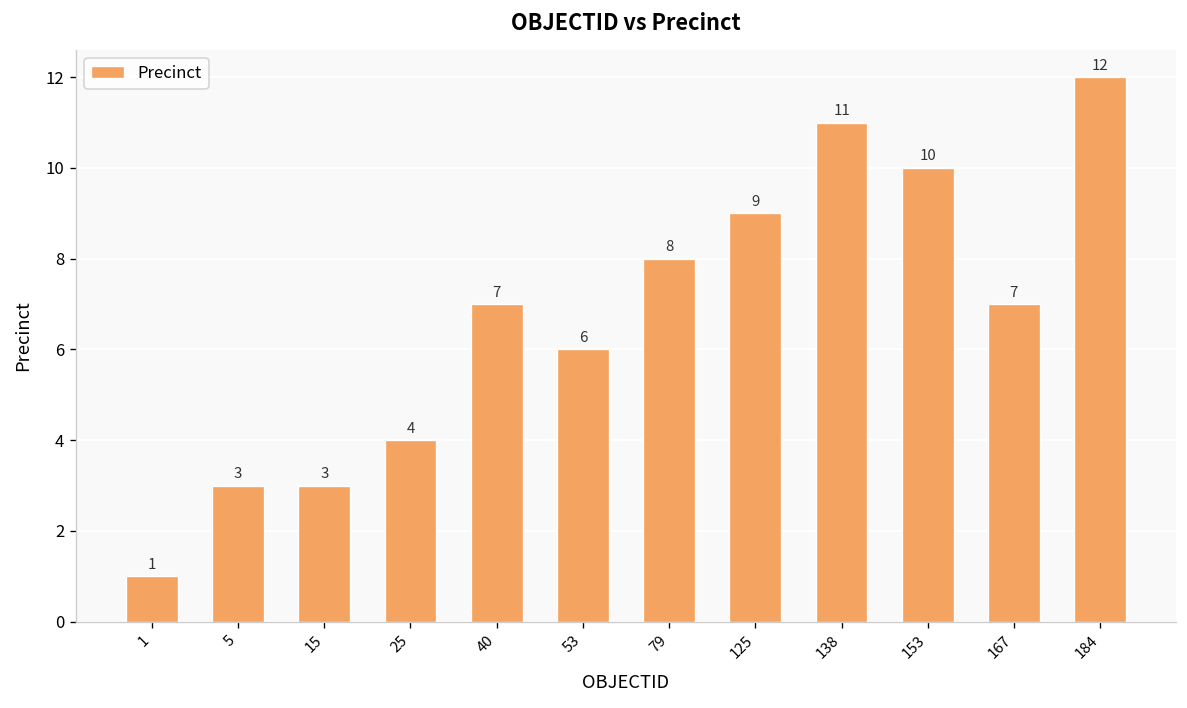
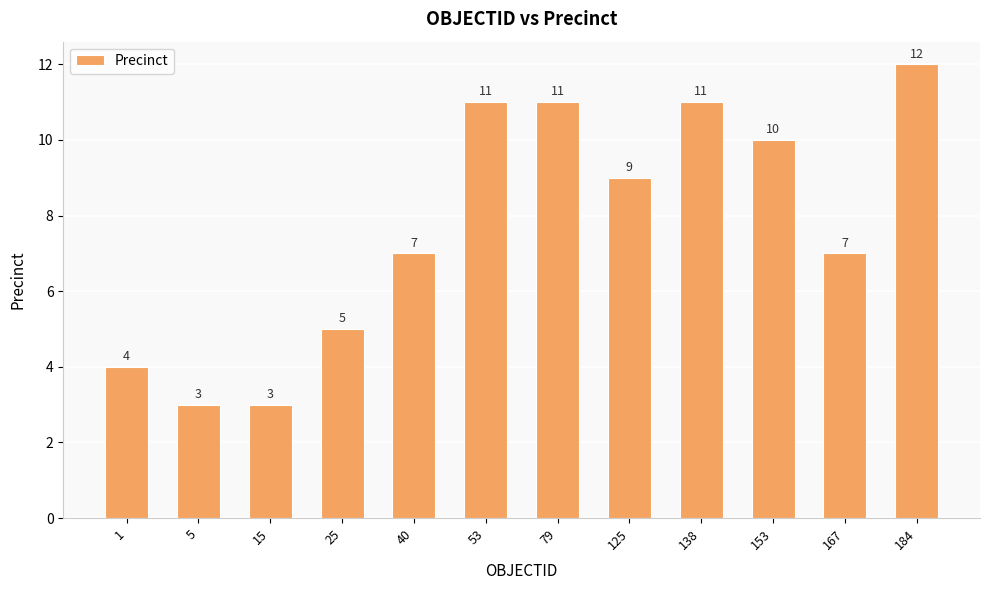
  {
-   "1": 1,
+   "1": 4,
    "5": 3,
    "15": 3,
-   "25": 4,
+   "25": 5,
    "40": 7,
-   "53": 6,
-   "79": 8,
+   "53": 11,
+   "79": 11,
    "125": 9,
    "138": 11,
    "153": 10,
    "167": 7,
    "184": 12
  }
